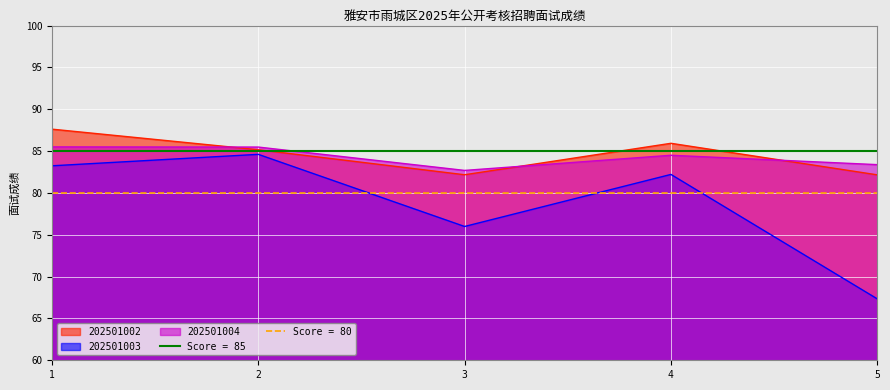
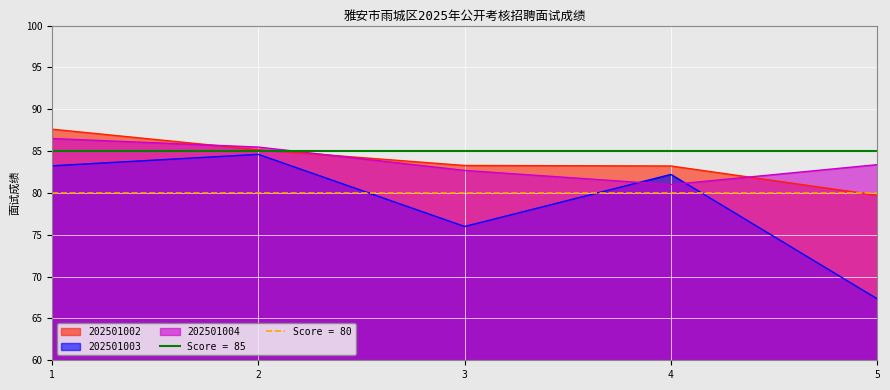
  {
    "202501002": {
      "1": 88,
      "2": 85,
-     "3": 82,
-     "4": 86,
-     "5": 82
+     "3": 83,
+     "4": 83,
+     "5": 80
    },
    "202501003": {
      "1": 83,
      "2": 85,
      "3": 76,
      "4": 82,
      "5": 67
    },
    "202501004": {
-     "1": 86,
+     "1": 87,
      "2": 85,
      "3": 83,
-     "4": 85,
+     "4": 81,
      "5": 83
    }
  }
